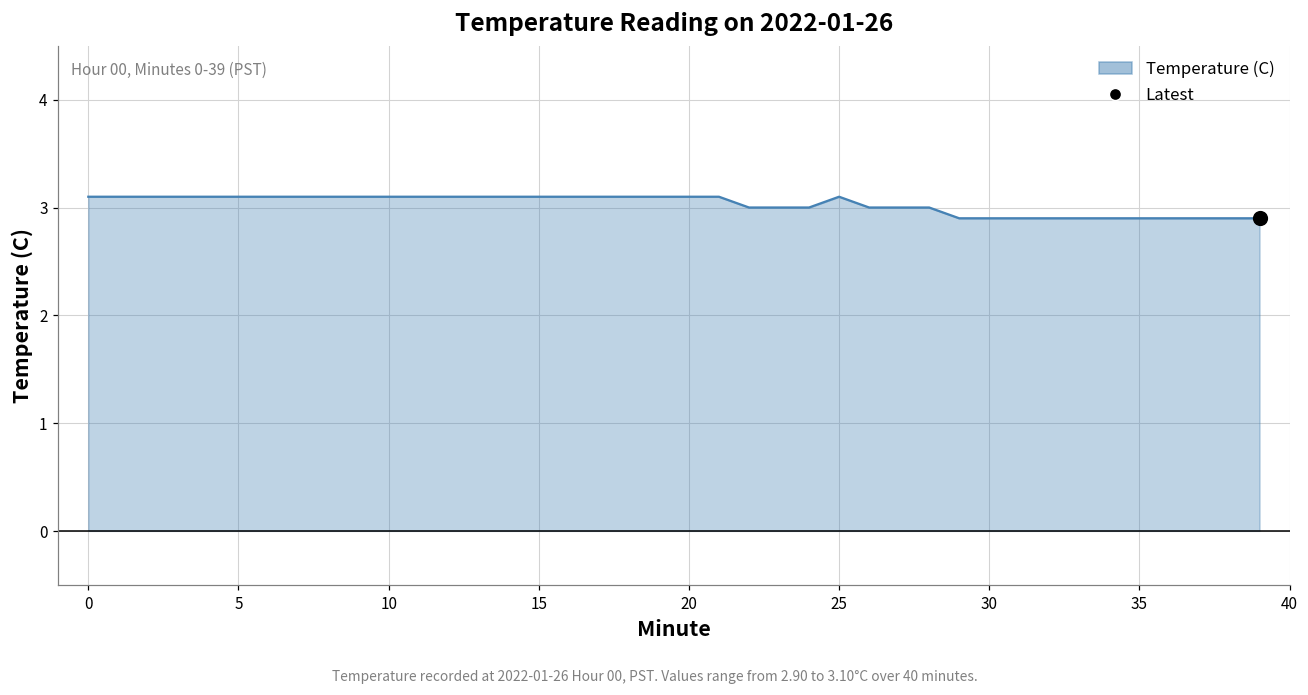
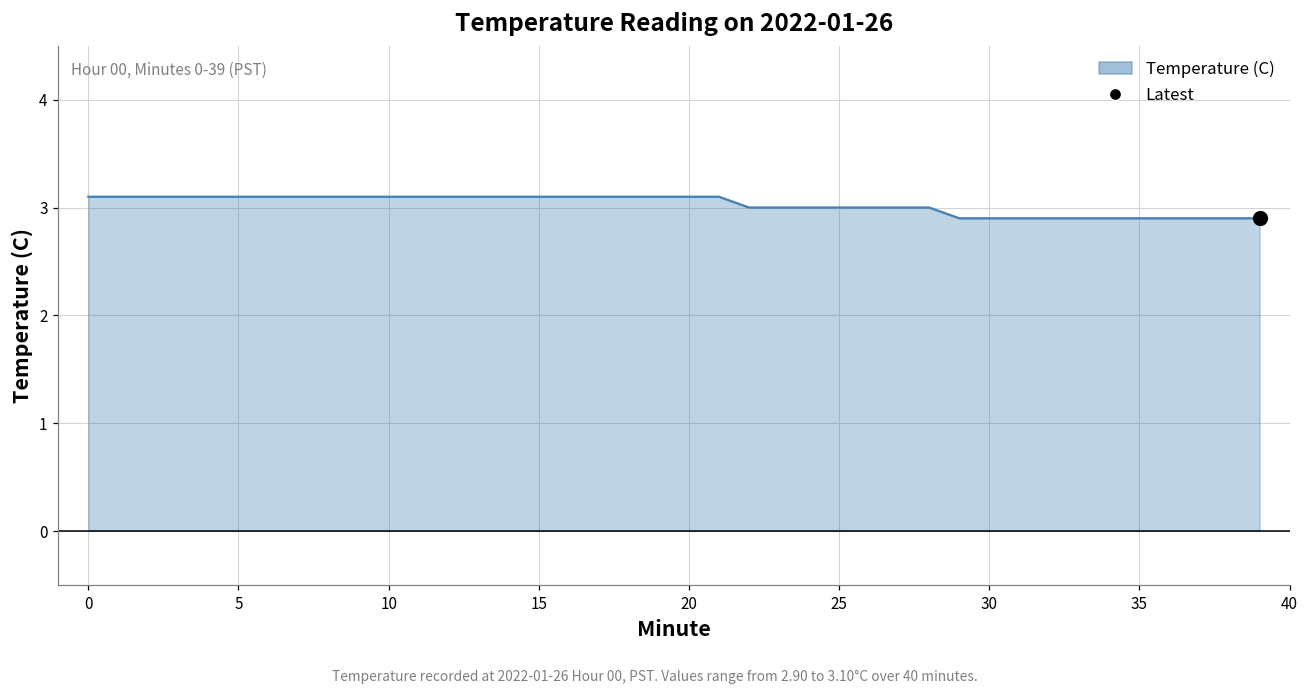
  {
    "Temperature (C)": {
      "0": 3.1,
      "5": 3.1,
      "10": 3.1,
      "15": 3.1,
      "20": 3.1,
-     "25": 3.1,
+     "25": 3.0,
      "30": 2.9,
      "35": 2.9
    }
  }
